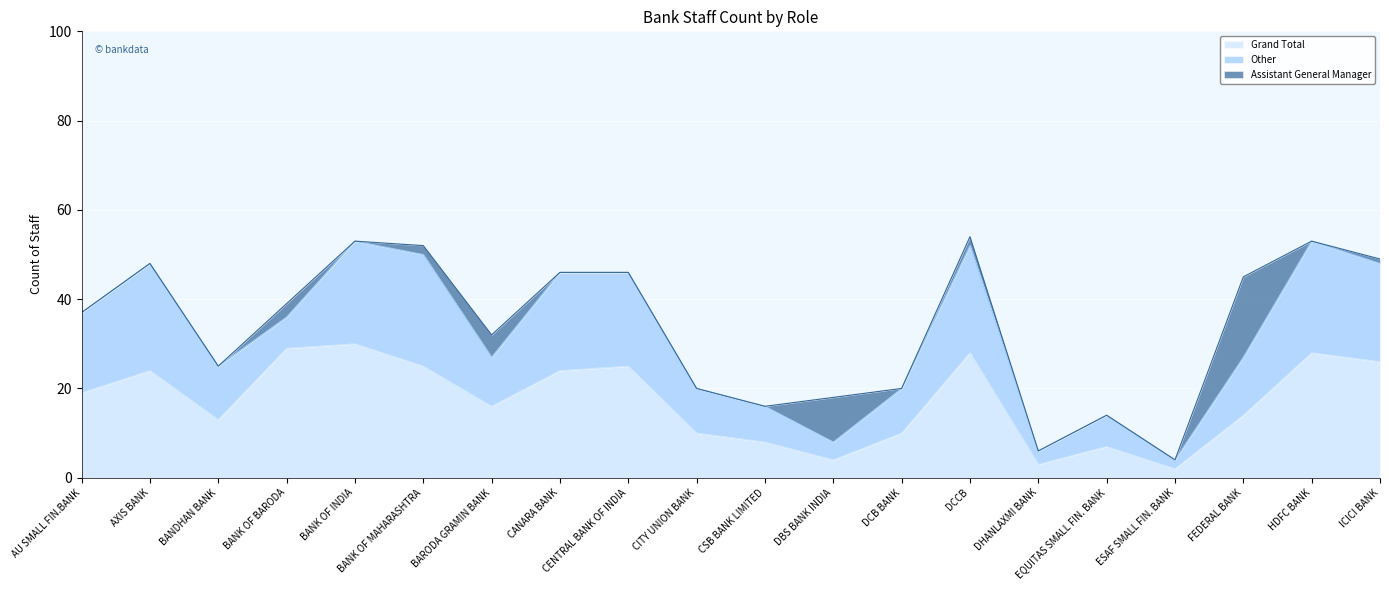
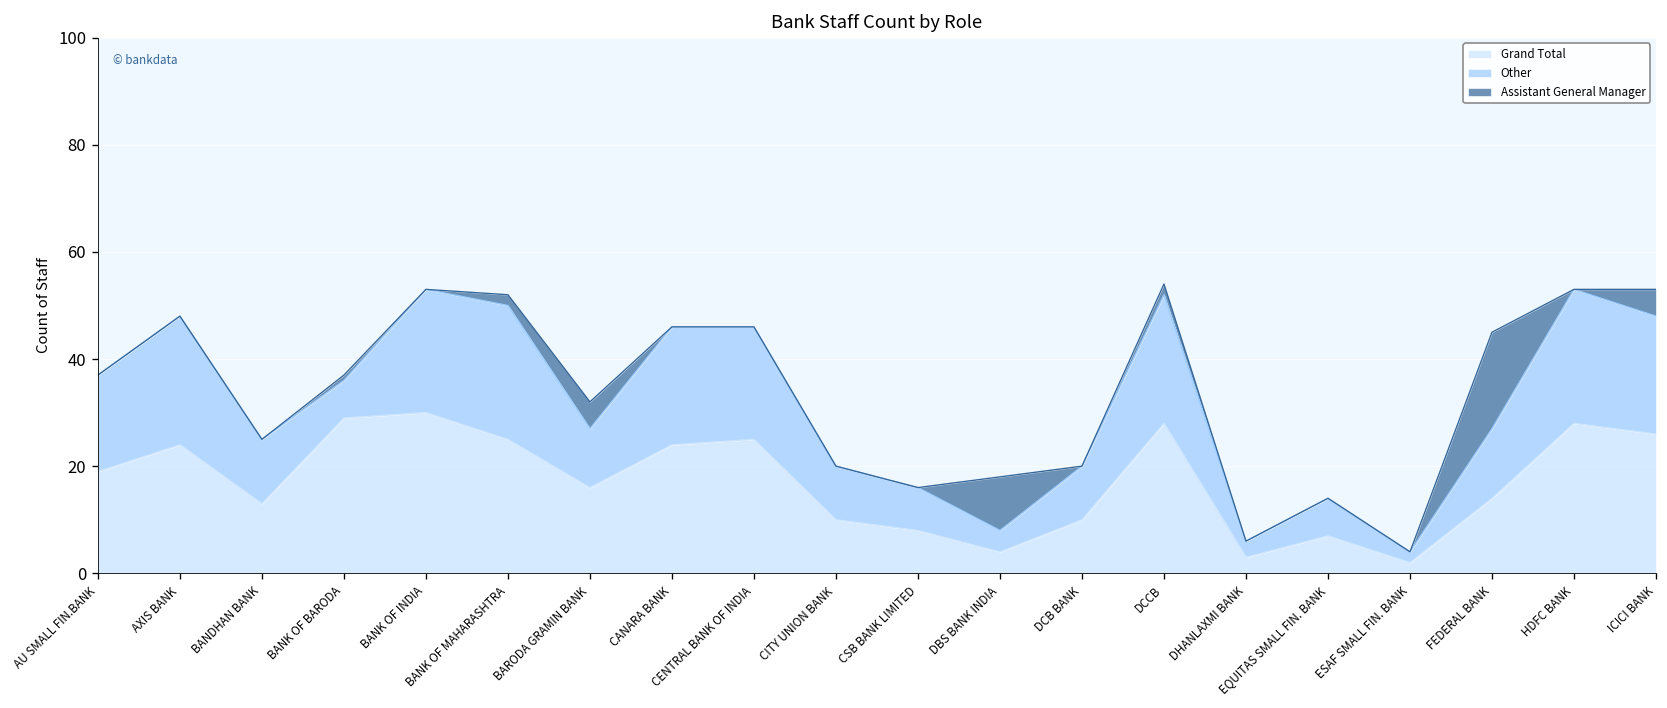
  {
    "Assistant General Manager": {
-     "BANK OF BARODA": 3,
+     "BANK OF BARODA": 1,
      "BANK OF MAHARASHTRA": 2,
      "BARODA GRAMIN BANK": 5,
      "DBS BANK INDIA": 10,
      "DCCB": 2,
      "FEDERAL BANK": 18,
-     "ICICI BANK": 1
+     "ICICI BANK": 5
    }
  }
